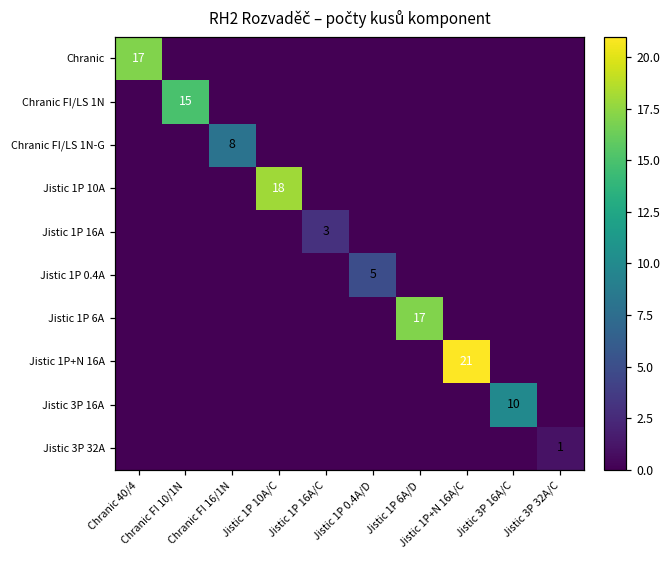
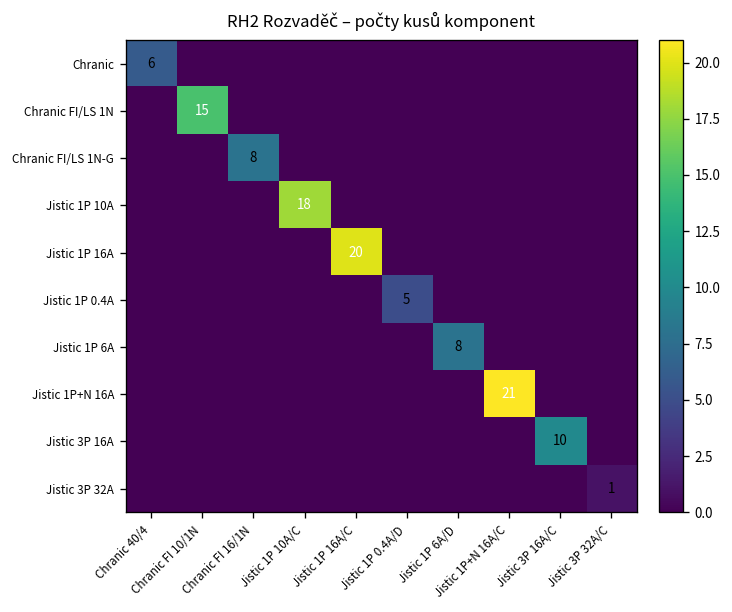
  {
    "Chranic": {
-     "Chranic 40/4": 17
+     "Chranic 40/4": 6
    },
    "Chranic FI/LS 1N": {
      "Chranic FI 10/1N": 15
    },
    "Chranic FI/LS 1N-G": {
      "Chranic FI 16/1N": 8
    },
    "Jistic 1P 10A": {
      "Jistic 1P 10A/C": 18
    },
    "Jistic 1P 16A": {
-     "Jistic 1P 16A/C": 3
+     "Jistic 1P 16A/C": 20
    },
    "Jistic 1P 0.4A": {
      "Jistic 1P 0.4A/D": 5
    },
    "Jistic 1P 6A": {
-     "Jistic 1P 6A/D": 17
+     "Jistic 1P 6A/D": 8
    },
    "Jistic 1P+N 16A": {
      "Jistic 1P+N 16A/C": 21
    },
    "Jistic 3P 16A": {
      "Jistic 3P 16A/C": 10
    },
    "Jistic 3P 32A": {
      "Jistic 3P 32A/C": 1
    }
  }
